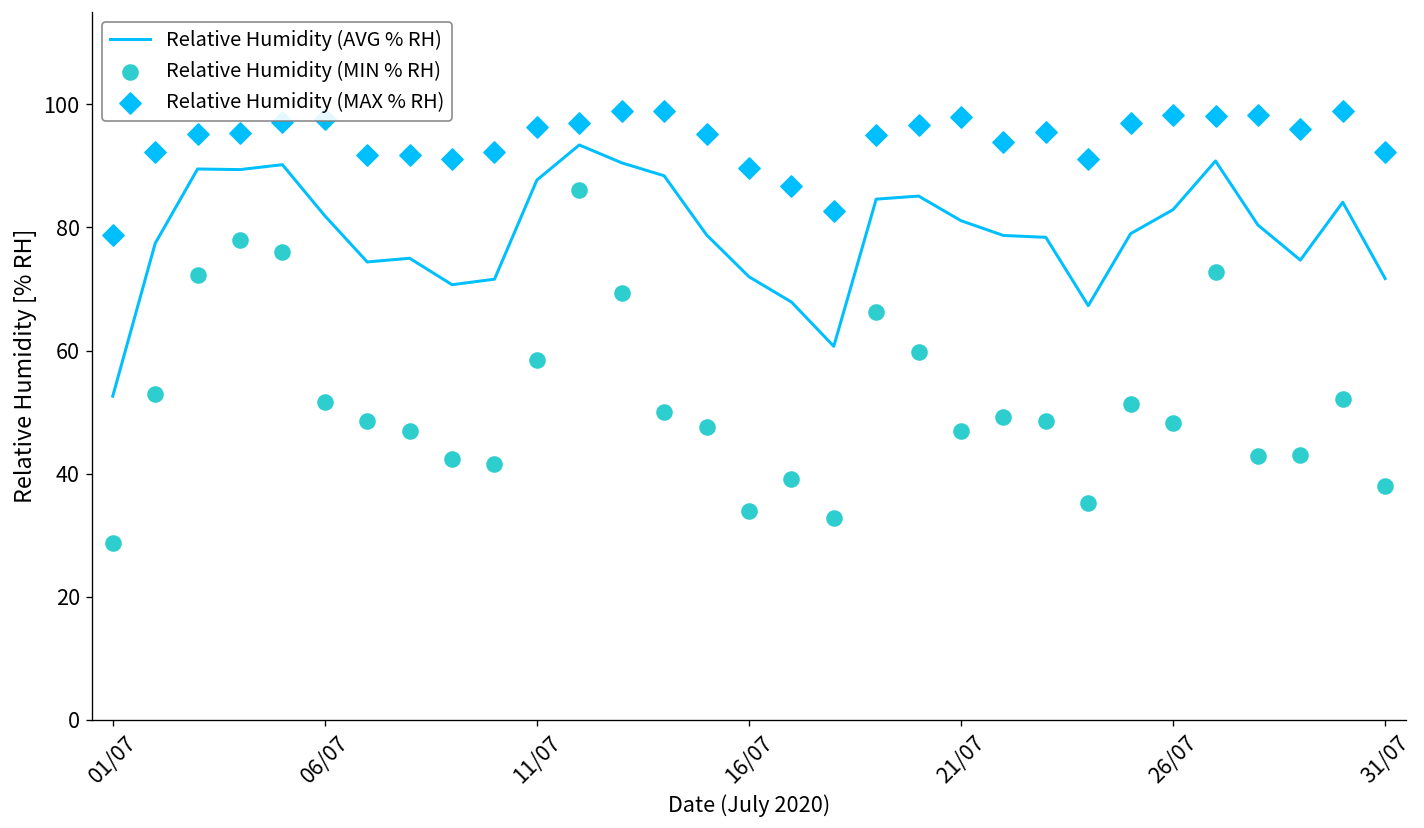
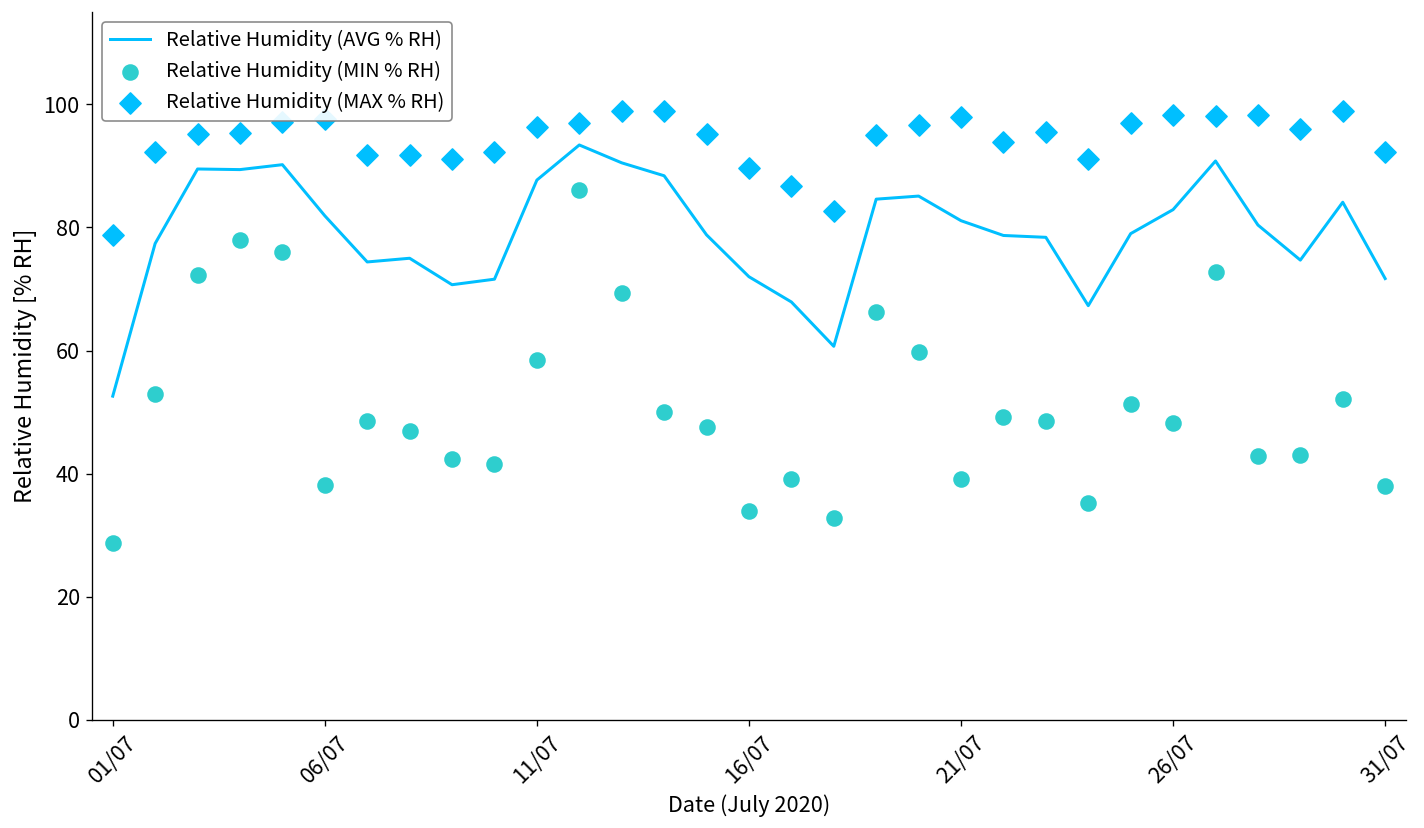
  {
    "Relative Humidity (MIN % RH)": {
-     "06/07": 52,
-     "21/07": 47
+     "06/07": 38,
+     "21/07": 39
    }
  }
